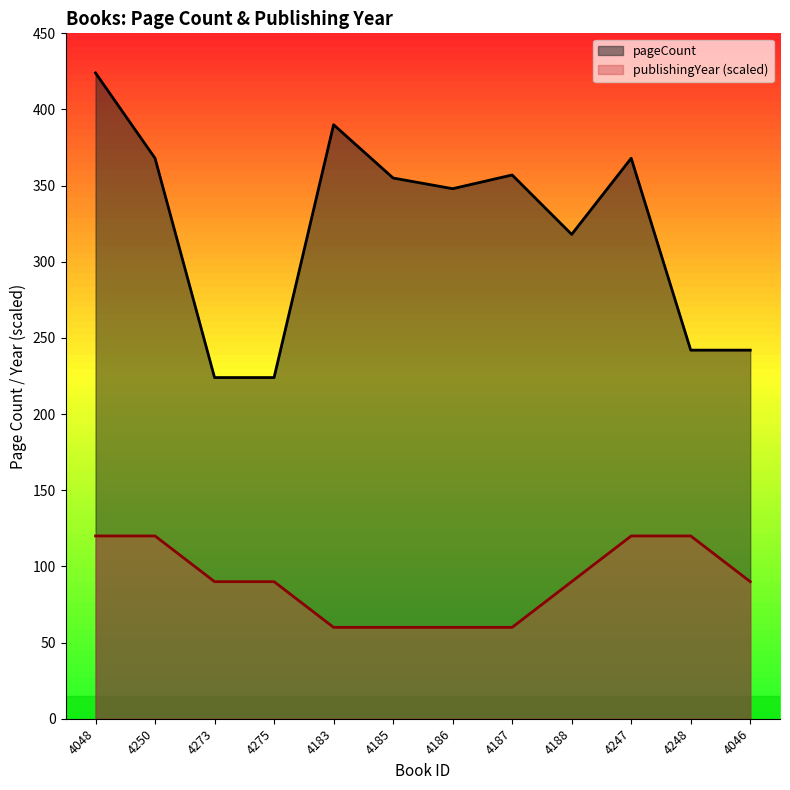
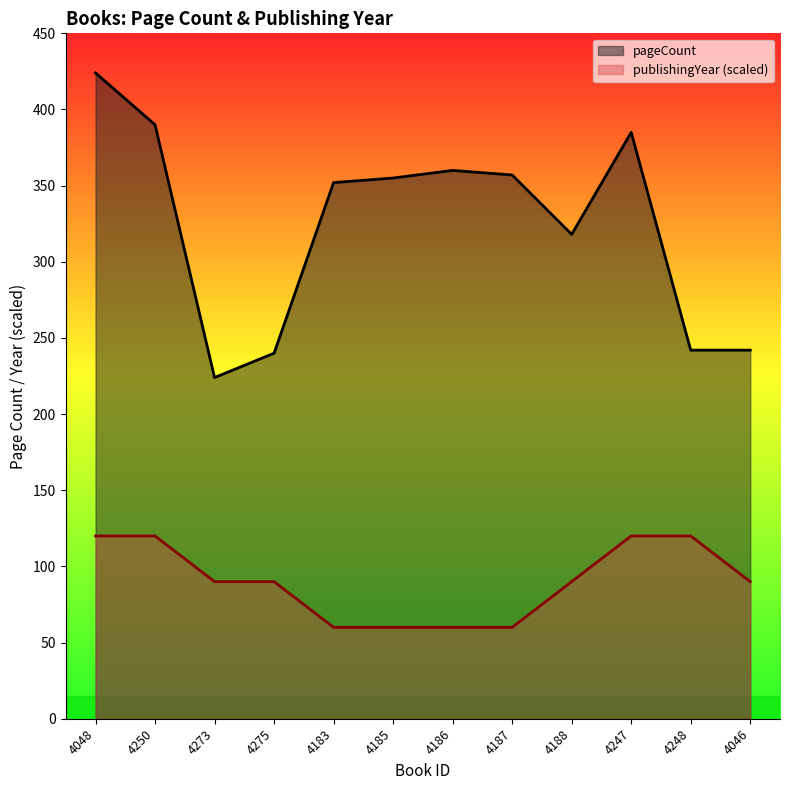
  {
    "pageCount": {
      "4048": 424,
-     "4250": 368,
+     "4250": 390,
      "4273": 224,
-     "4275": 224,
-     "4183": 390,
+     "4275": 240,
+     "4183": 352,
      "4185": 355,
-     "4186": 348,
+     "4186": 360,
      "4187": 357,
      "4188": 318,
-     "4247": 368,
+     "4247": 385,
      "4248": 242,
      "4046": 242
    },
    "publishingYear (scaled)": {
      "4048": 120,
      "4250": 120,
      "4273": 90,
      "4275": 90,
      "4183": 60,
      "4185": 60,
      "4186": 60,
      "4187": 60,
      "4188": 90,
      "4247": 120,
      "4248": 120,
      "4046": 90
    }
  }
